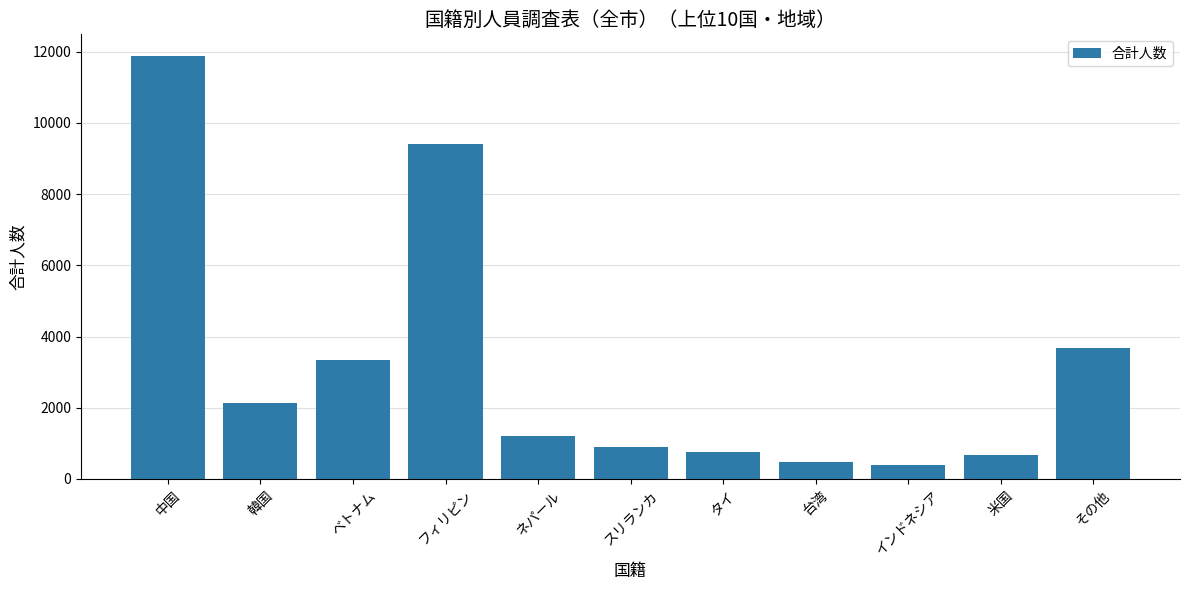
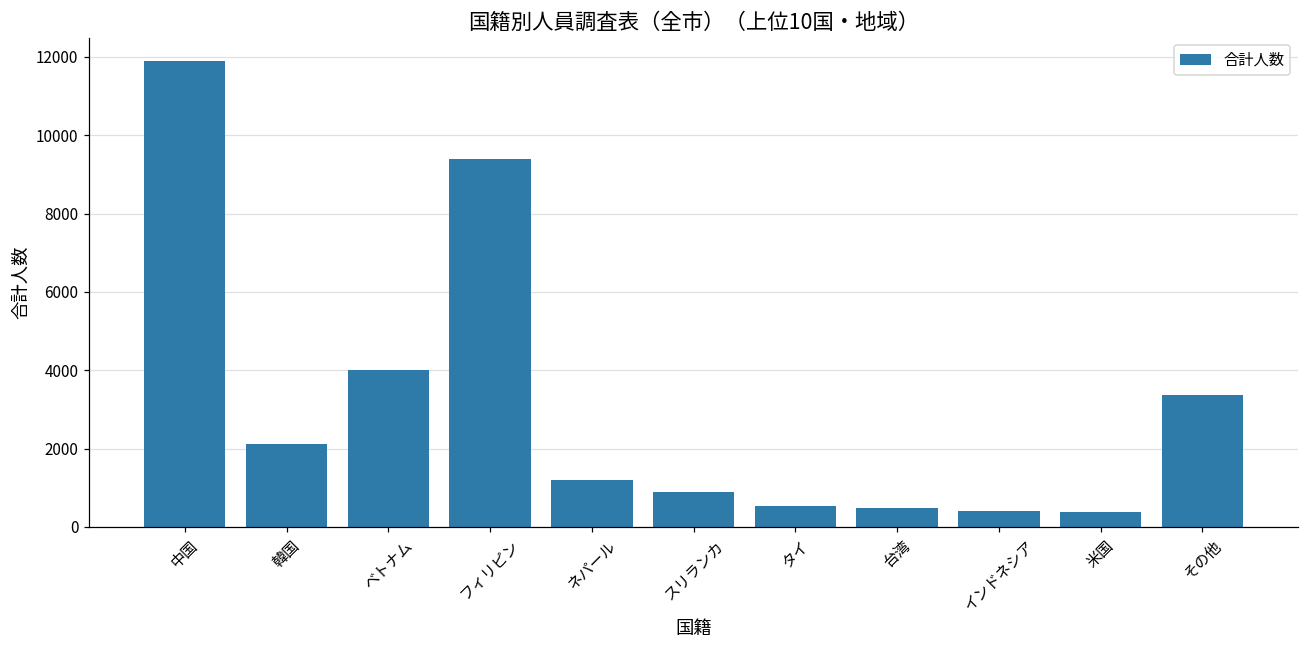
  {
    "中国": 11900,
    "韓国": 2100,
-   "ベトナム": 3300,
+   "ベトナム": 4000,
    "フィリピン": 9400,
    "ネパール": 1200,
    "スリランカ": 900,
-   "タイ": 800,
+   "タイ": 500,
    "台湾": 500,
    "インドネシア": 400,
-   "米国": 700,
-   "その他": 3700
+   "米国": 400,
+   "その他": 3400
  }
